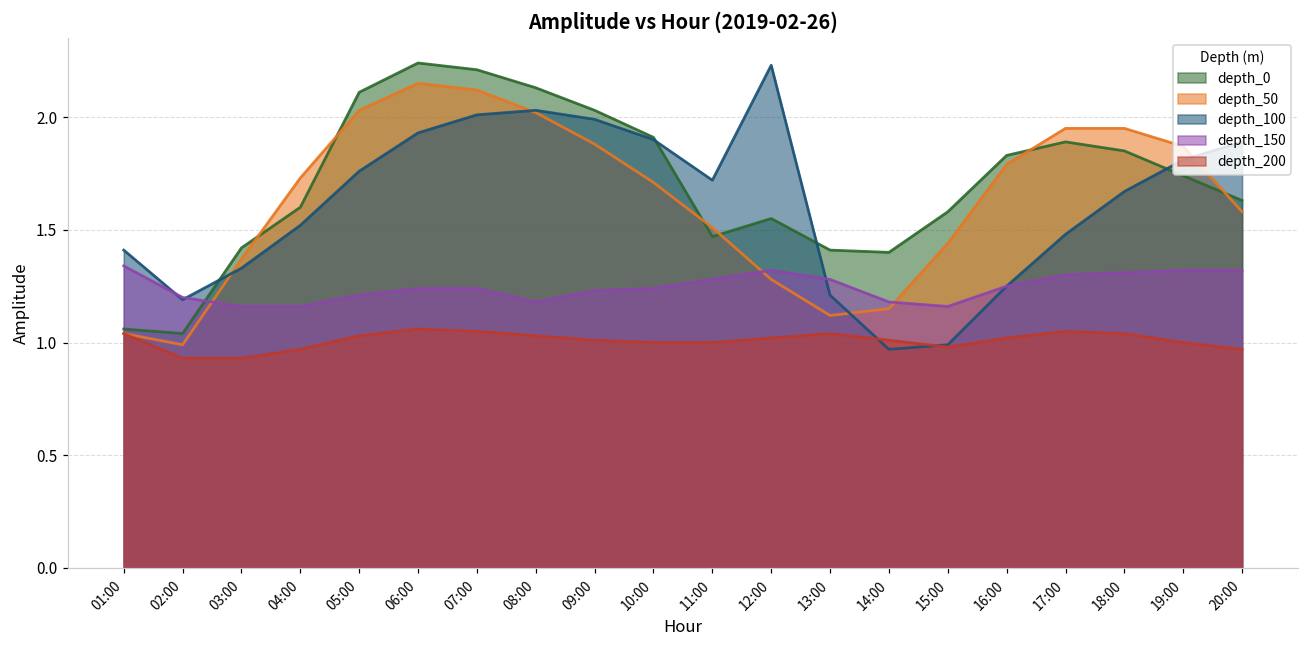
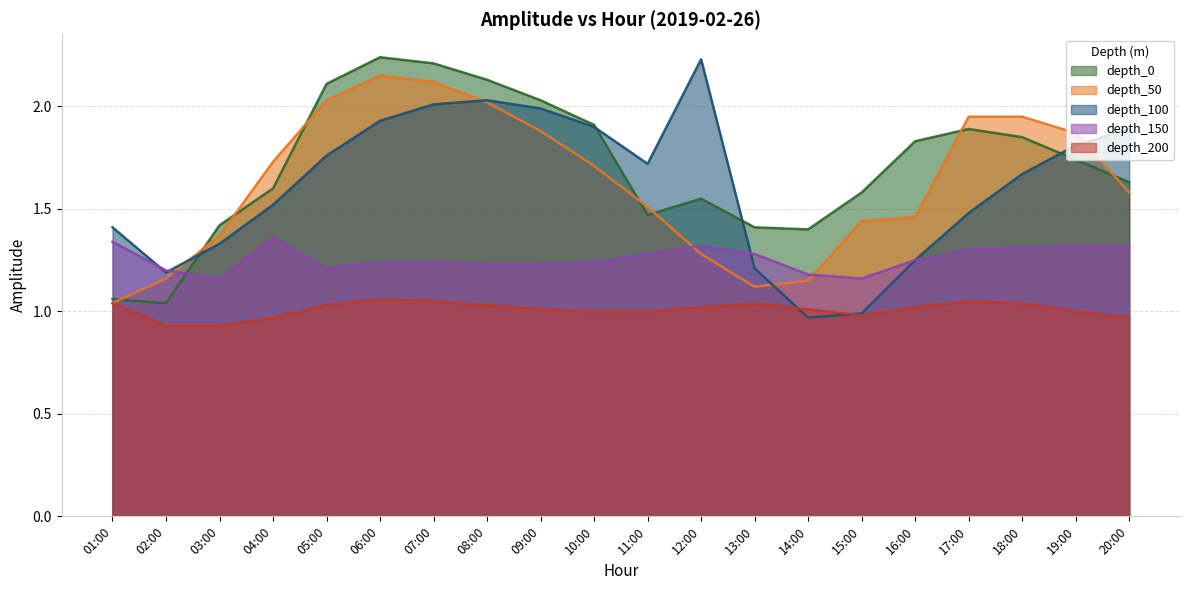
  {
    "depth_0": {
      "01:00": 1.06,
      "02:00": 1.04,
      "03:00": 1.42,
      "04:00": 1.60,
      "05:00": 2.11,
      "06:00": 2.24,
      "07:00": 2.21,
      "08:00": 2.13,
      "09:00": 2.03,
      "11:00": 1.47,
      "12:00": 1.55,
      "13:00": 1.41,
      "14:00": 1.40,
      "15:00": 1.58,
      "16:00": 1.83,
      "17:00": 1.89,
      "18:00": 1.85,
      "20:00": 1.63
    },
    "depth_50": {
-     "02:00": 0.99,
+     "02:00": 1.16,
      "03:00": 1.37,
      "04:00": 1.73,
      "05:00": 2.03,
      "06:00": 2.15,
      "07:00": 2.12,
      "09:00": 1.88,
      "10:00": 1.71,
      "11:00": 1.51,
      "12:00": 1.28,
      "13:00": 1.12,
      "14:00": 1.15,
      "15:00": 1.44,
-     "16:00": 1.79,
+     "16:00": 1.46,
      "17:00": 1.95,
      "18:00": 1.95,
      "20:00": 1.58
    },
    "depth_100": {
      "01:00": 1.41,
      "03:00": 1.33,
      "04:00": 1.52,
      "05:00": 1.76,
      "06:00": 1.93,
      "07:00": 2.01,
      "09:00": 1.99,
      "11:00": 1.72,
      "12:00": 2.23,
      "13:00": 1.21,
      "14:00": 0.97,
      "17:00": 1.48,
      "18:00": 1.67
    },
    "depth_150": {
      "01:00": 1.34,
      "03:00": 1.16,
-     "04:00": 1.16,
+     "04:00": 1.36,
      "05:00": 1.21,
      "06:00": 1.24,
      "07:00": 1.24,
-     "08:00": 1.18,
+     "08:00": 1.23,
      "09:00": 1.23,
      "10:00": 1.24,
      "11:00": 1.28,
      "12:00": 1.32,
      "13:00": 1.28,
      "14:00": 1.18,
      "15:00": 1.16,
      "17:00": 1.30,
      "18:00": 1.31,
      "19:00": 1.32,
      "20:00": 1.32
    },
    "depth_200": {
      "02:00": 0.93,
      "03:00": 0.93,
      "04:00": 0.97,
      "05:00": 1.03,
      "06:00": 1.06,
      "07:00": 1.05,
      "08:00": 1.03,
      "09:00": 1.01,
      "10:00": 1.00,
      "11:00": 1.00,
      "12:00": 1.02,
      "13:00": 1.04,
      "14:00": 1.01,
      "16:00": 1.02,
      "17:00": 1.05,
      "18:00": 1.04,
      "19:00": 1.00,
      "20:00": 0.97
    }
  }
